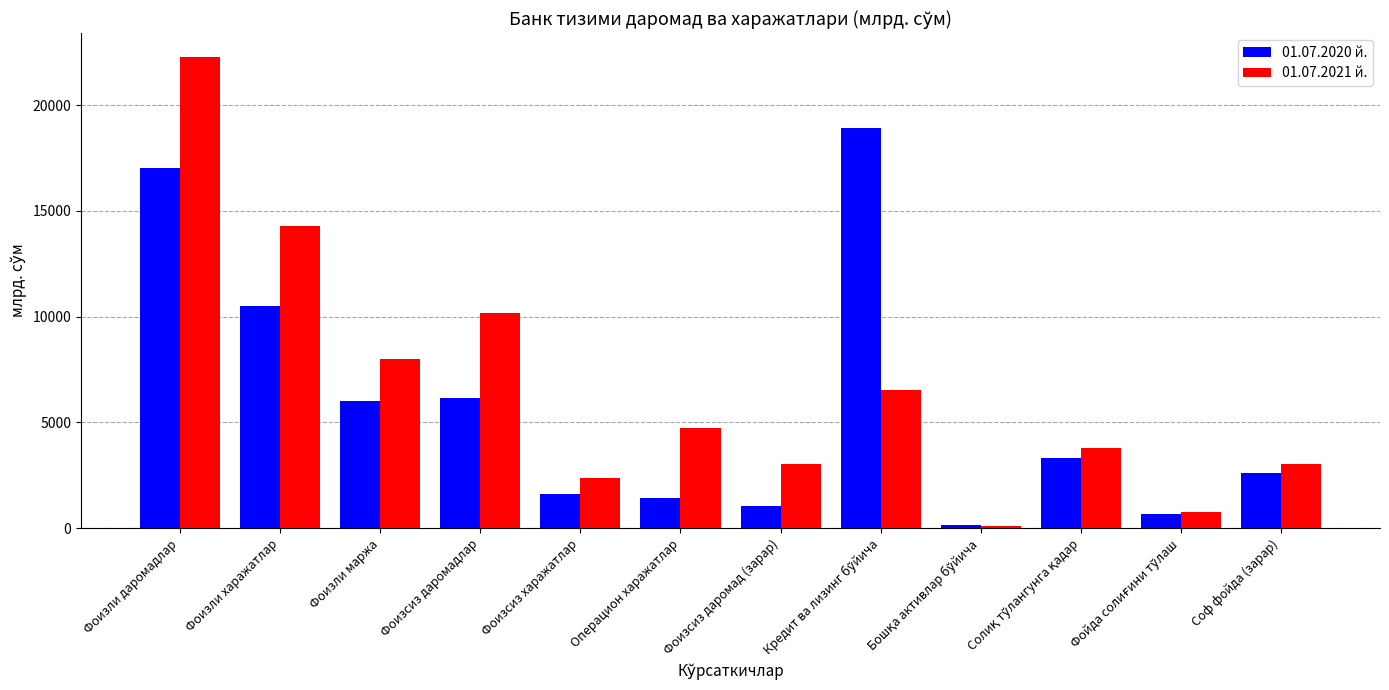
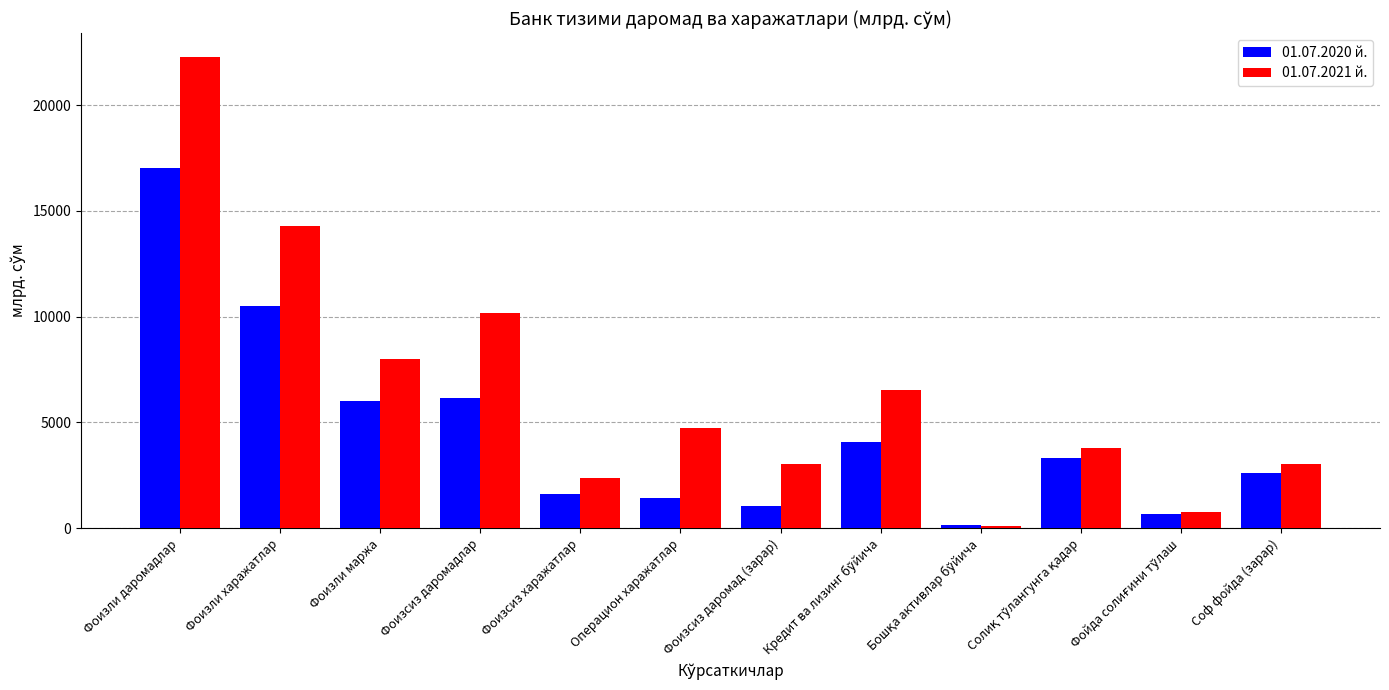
  {
    "01.07.2020 й.": {
      "Фоизли даромадлар": 17000,
      "Фоизли харажатлар": 10500,
      "Фоизли маржа": 6000,
      "Фоизсиз даромадлар": 6200,
      "Фоизсиз харажатлар": 1600,
      "Операцион харажатлар": 1400,
      "Фоизсиз даромад (зарар)": 1000,
-     "Кредит ва лизинг бўйича": 18900,
+     "Кредит ва лизинг бўйича": 4100,
      "Бошқа активлар бўйича": 200,
      "Солиқ тўлангунга қадар": 3300,
      "Фойда солиғини тўлаш": 700,
      "Соф фойда (зарар)": 2600
    },
    "01.07.2021 й.": {
      "Фоизли даромадлар": 22300,
      "Фоизли харажатлар": 14300,
      "Фоизли маржа": 8000,
      "Фоизсиз даромадлар": 10200,
      "Фоизсиз харажатлар": 2400,
      "Операцион харажатлар": 4700,
      "Фоизсиз даромад (зарар)": 3000,
      "Кредит ва лизинг бўйича": 6600,
      "Солиқ тўлангунга қадар": 3800,
      "Фойда солиғини тўлаш": 800,
      "Соф фойда (зарар)": 3000
    }
  }
